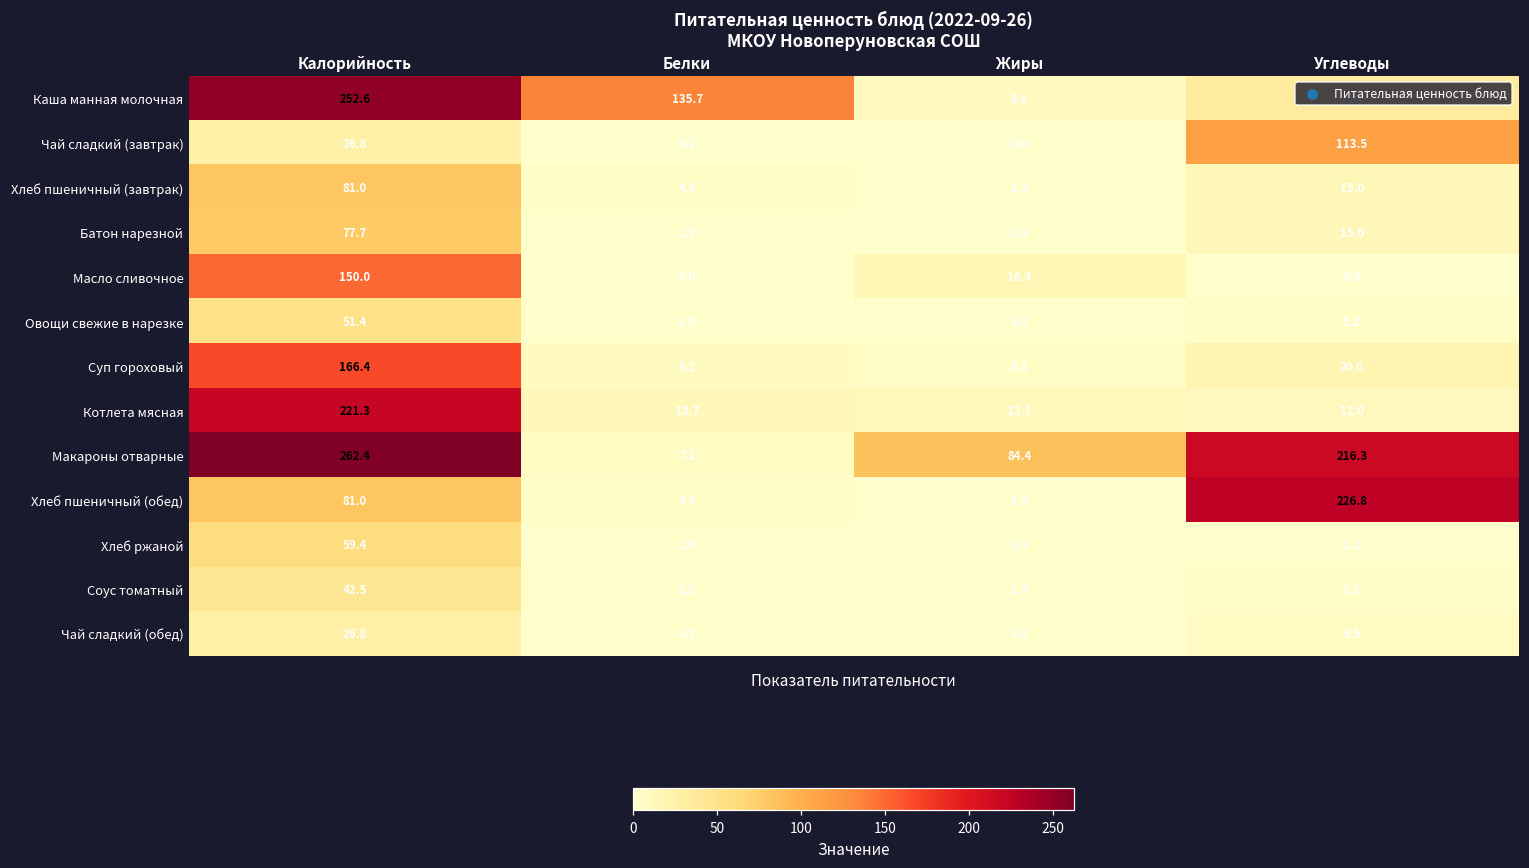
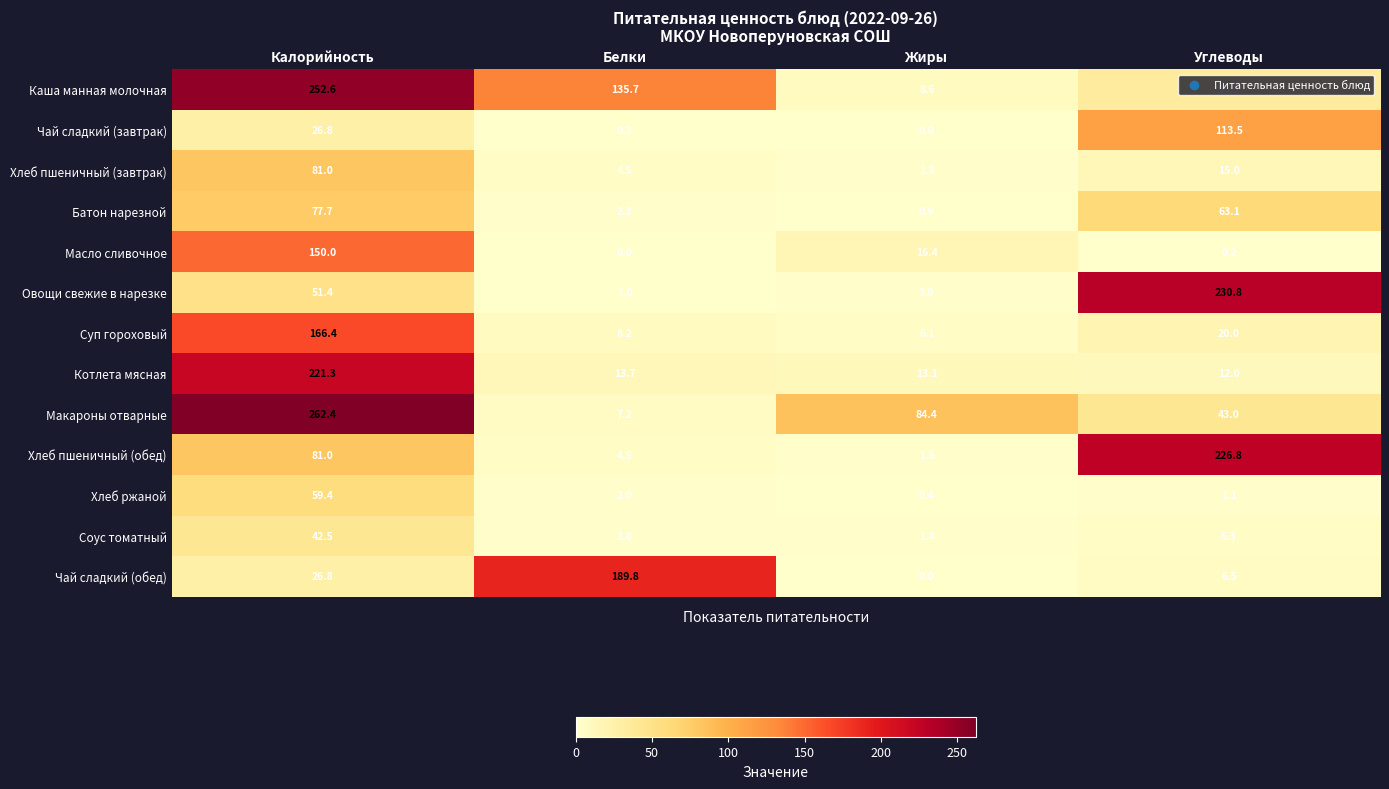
  {
    "Каша манная молочная": {
      "Калорийность": 252.6,
      "Белки": 135.7,
      "Жиры": 8.6
    },
    "Чай сладкий (завтрак)": {
      "Калорийность": 26.8,
      "Белки": 0.2,
      "Жиры": 0.0,
      "Углеводы": 113.5
    },
    "Хлеб пшеничный (завтрак)": {
      "Калорийность": 81.0,
      "Белки": 4.5,
      "Жиры": 1.5,
      "Углеводы": 15.0
    },
    "Батон нарезной": {
      "Калорийность": 77.7,
      "Белки": 2.3,
      "Жиры": 0.9,
-     "Углеводы": 15.0
+     "Углеводы": 63.1
    },
    "Масло сливочное": {
      "Калорийность": 150.0,
      "Белки": 0.0,
      "Жиры": 16.4,
      "Углеводы": 0.2
    },
    "Овощи свежие в нарезке": {
      "Калорийность": 51.4,
      "Белки": 1.0,
      "Жиры": 3.0,
-     "Углеводы": 5.2
+     "Углеводы": 230.8
    },
    "Суп гороховый": {
      "Калорийность": 166.4,
      "Белки": 8.2,
      "Жиры": 6.1,
      "Углеводы": 20.0
    },
    "Котлета мясная": {
      "Калорийность": 221.3,
      "Белки": 13.7,
      "Жиры": 13.1,
      "Углеводы": 12.0
    },
    "Макароны отварные": {
      "Калорийность": 262.4,
      "Белки": 7.2,
      "Жиры": 84.4,
-     "Углеводы": 216.3
+     "Углеводы": 43.0
    },
    "Хлеб пшеничный (обед)": {
      "Калорийность": 81.0,
      "Белки": 4.5,
      "Жиры": 1.5,
      "Углеводы": 226.8
    },
    "Хлеб ржаной": {
      "Калорийность": 59.4,
      "Белки": 2.0,
      "Жиры": 0.4,
      "Углеводы": 1.1
    },
    "Соус томатный": {
      "Калорийность": 42.5,
      "Белки": 2.0,
      "Жиры": 1.4,
      "Углеводы": 5.3
    },
    "Чай сладкий (обед)": {
      "Калорийность": 26.8,
-     "Белки": 0.2,
+     "Белки": 189.8,
      "Жиры": 0.0,
      "Углеводы": 6.5
    }
  }
